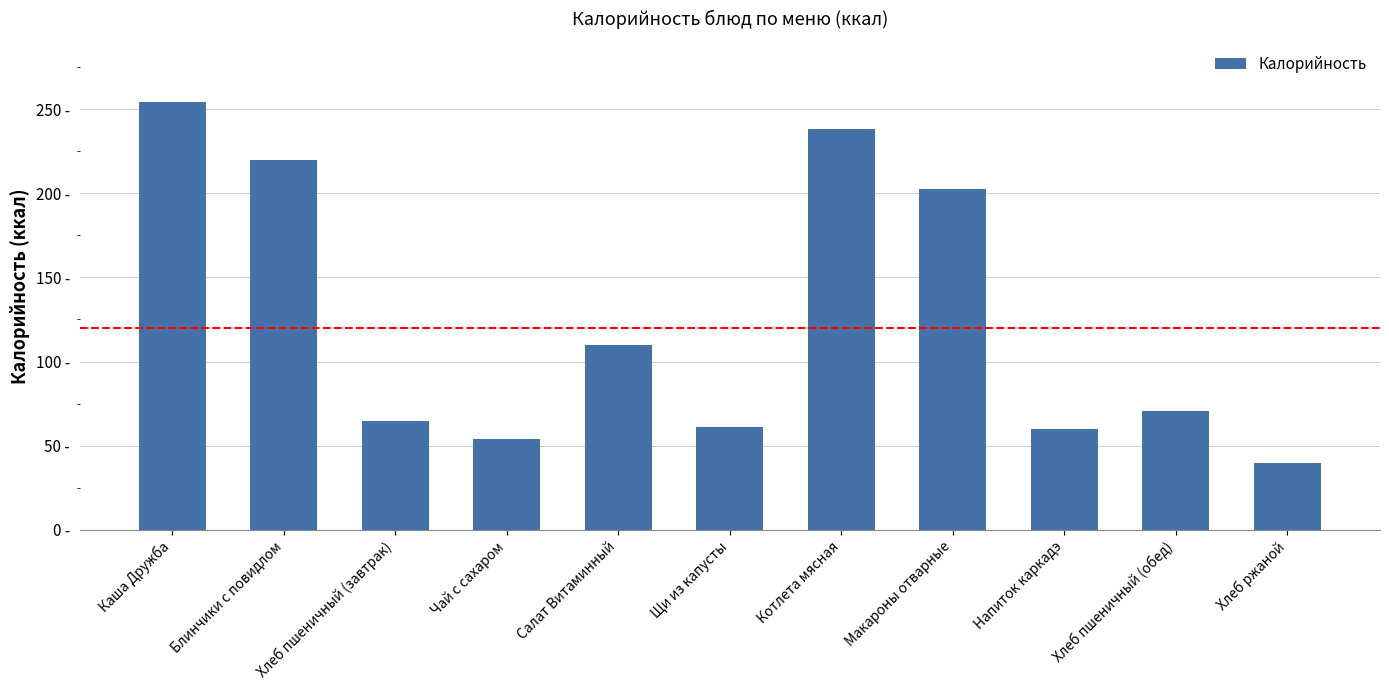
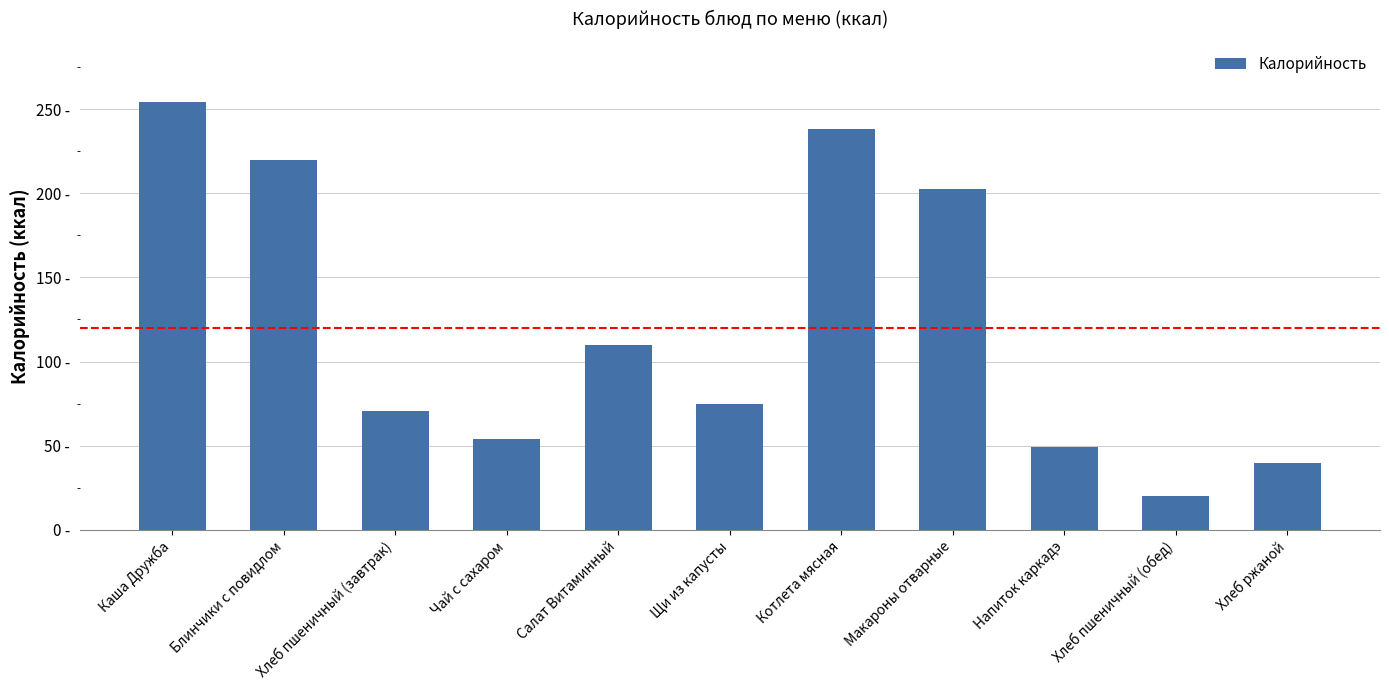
  {
    "Каша Дружба": "254 -",
    "Блинчики с повидлом": "220 -",
-   "Хлеб пшеничный (завтрак)": "65 -",
+   "Хлеб пшеничный (завтрак)": "71 -",
    "Чай с сахаром": "54 -",
    "Салат Витаминный": "110 -",
-   "Щи из капусты": "61 -",
+   "Щи из капусты": "75 -",
    "Котлета мясная": "238 -",
    "Макароны отварные": "202 -",
-   "Напиток каркадэ": "60 -",
-   "Хлеб пшеничный (обед)": "71 -",
+   "Напиток каркадэ": "49 -",
+   "Хлеб пшеничный (обед)": "20 -",
    "Хлеб ржаной": "40 -"
  }
